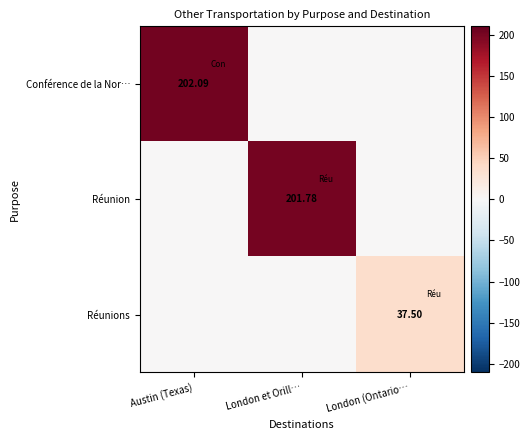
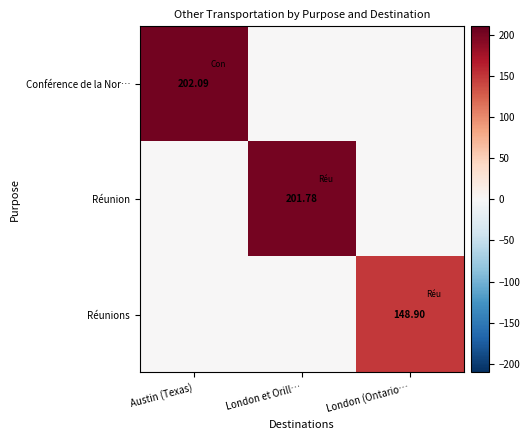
  {
    "Réunions": {
-     "London (Ontario…": 37.50
+     "London (Ontario…": 148.90
    }
  }
